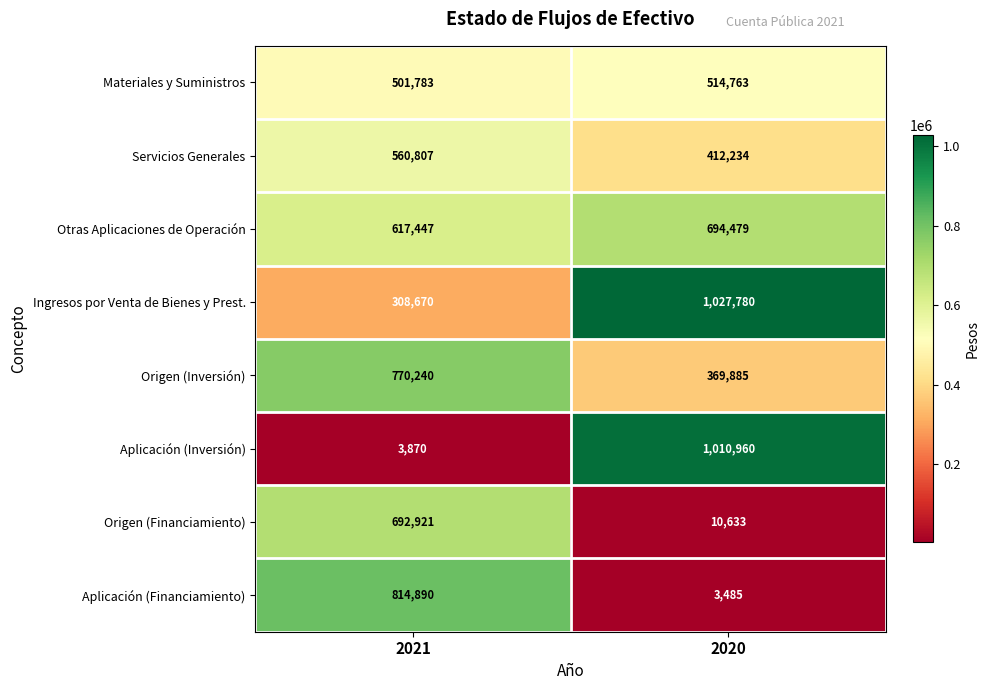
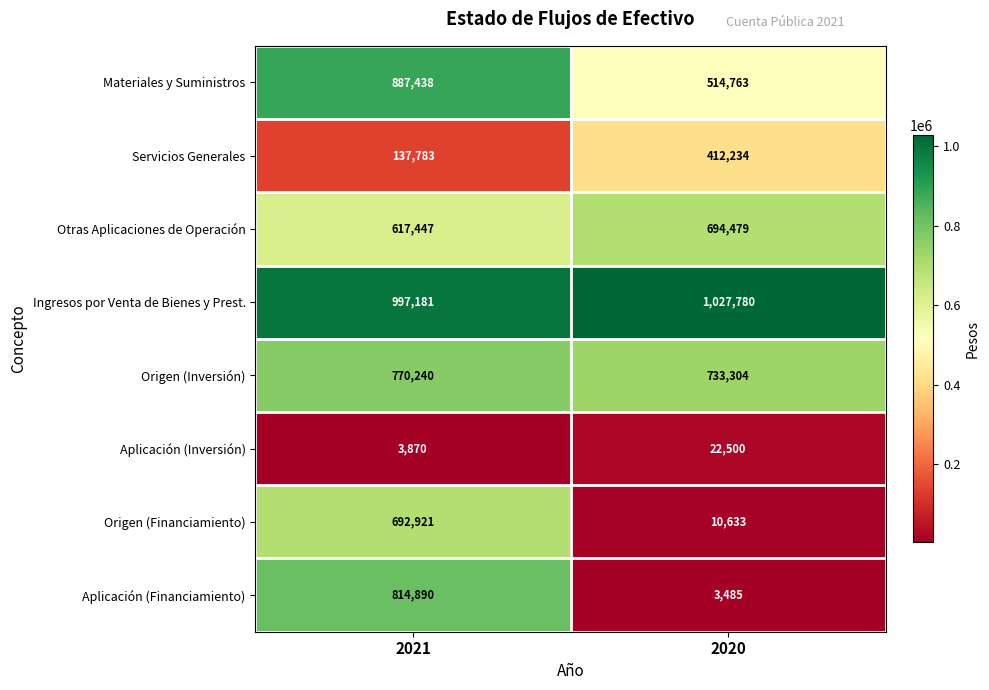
  {
    "Materiales y Suministros": {
-     "2021": "501,783",
+     "2021": "887,438",
      "2020": "514,763"
    },
    "Servicios Generales": {
-     "2021": "560,807",
+     "2021": "137,783",
      "2020": "412,234"
    },
    "Otras Aplicaciones de Operación": {
      "2021": "617,447",
      "2020": "694,479"
    },
    "Ingresos por Venta de Bienes y Prest.": {
-     "2021": "308,670",
+     "2021": "997,181",
      "2020": "1,027,780"
    },
    "Origen (Inversión)": {
      "2021": "770,240",
-     "2020": "369,885"
+     "2020": "733,304"
    },
    "Aplicación (Inversión)": {
      "2021": "3,870",
-     "2020": "1,010,960"
+     "2020": "22,500"
    },
    "Origen (Financiamiento)": {
      "2021": "692,921",
      "2020": "10,633"
    },
    "Aplicación (Financiamiento)": {
      "2021": "814,890",
      "2020": "3,485"
    }
  }
